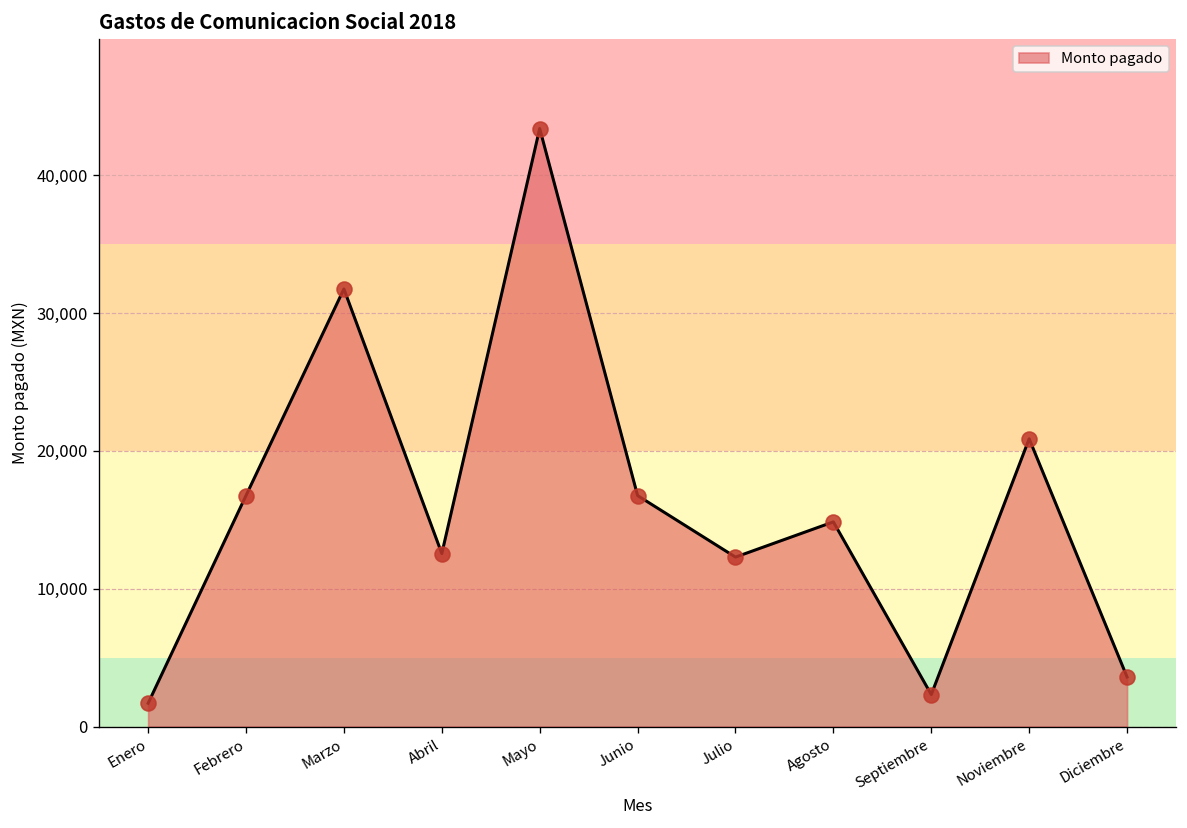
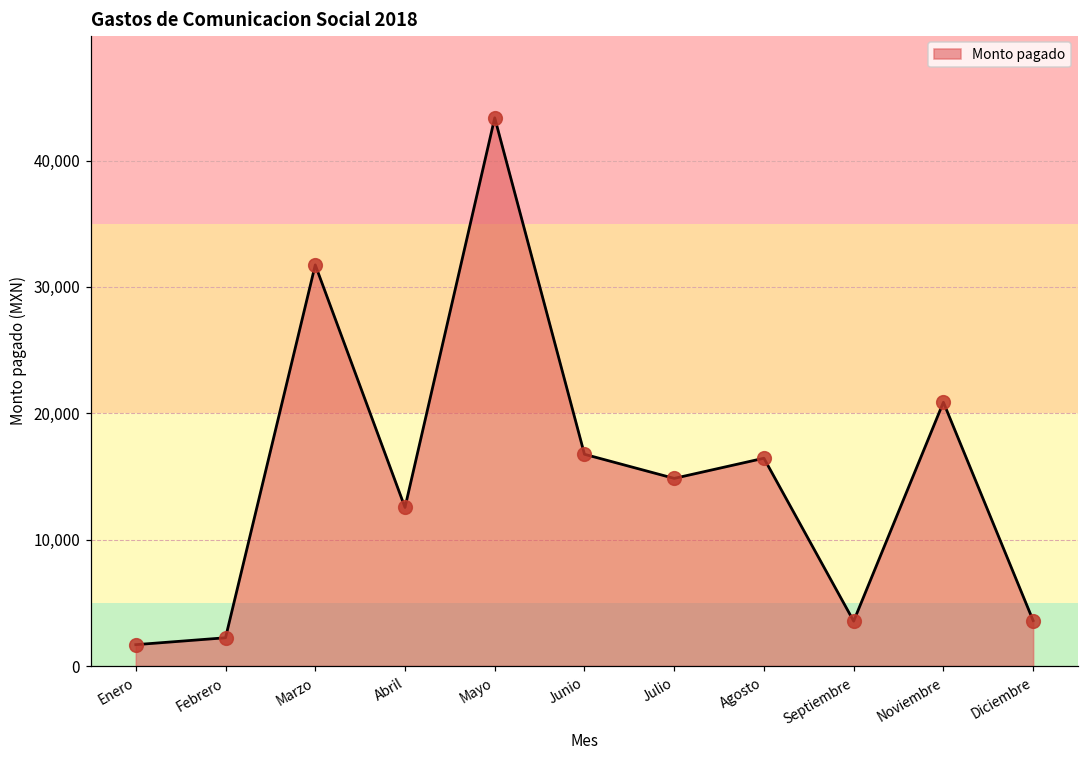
  {
    "Enero": "1,700",
-   "Febrero": "16,800",
+   "Febrero": "2,200",
    "Marzo": "31,700",
    "Abril": "12,500",
    "Mayo": "43,400",
    "Junio": "16,800",
-   "Julio": "12,300",
-   "Agosto": "14,800",
-   "Septiembre": "2,300",
+   "Julio": "14,800",
+   "Agosto": "16,400",
+   "Septiembre": "3,600",
    "Noviembre": "20,900",
    "Diciembre": "3,600"
  }
